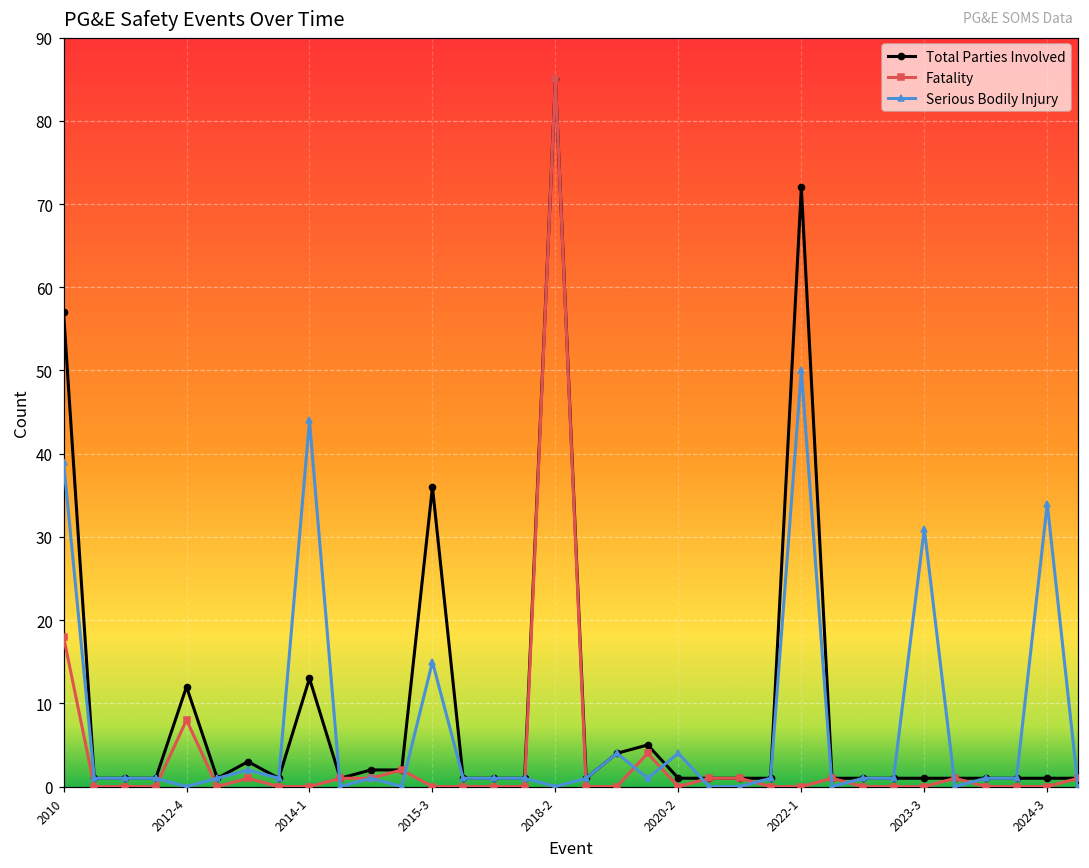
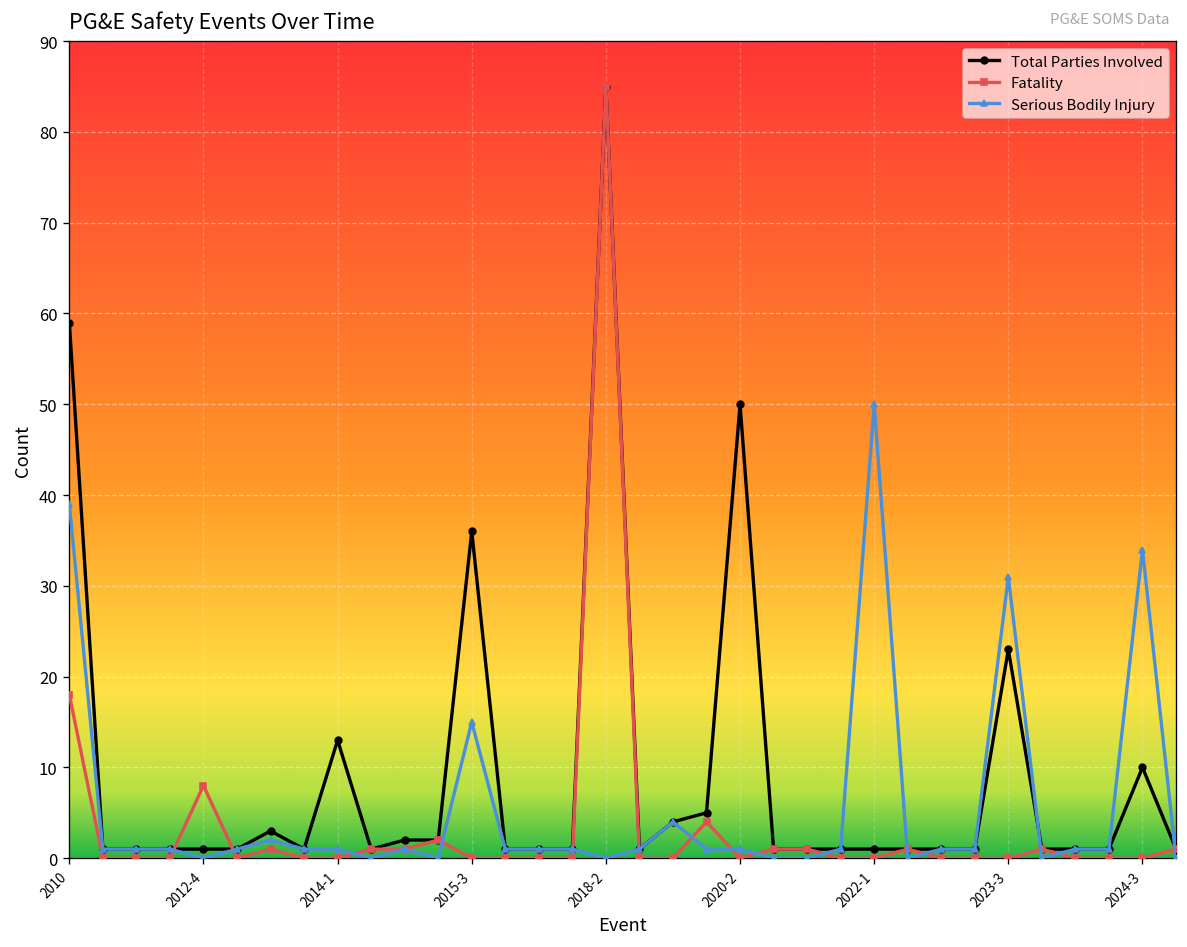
  {
    "Total Parties Involved": {
-     "2010": 57,
-     "2012-4": 12,
+     "2010": 59,
+     "2012-4": 1,
      "2014-1": 13,
      "2015-3": 36,
-     "2020-2": 1,
-     "2022-1": 72,
-     "2023-3": 1,
-     "2024-3": 1
+     "2020-2": 50,
+     "2022-1": 1,
+     "2023-3": 23,
+     "2024-3": 10
    },
    "Fatality": {
      "2010": 18,
      "2012-4": 8,
      "2014-1": 0,
      "2015-3": 0,
      "2020-2": 0,
      "2022-1": 0,
      "2023-3": 0,
      "2024-3": 0
    },
    "Serious Bodily Injury": {
      "2010": 39,
      "2012-4": 0,
-     "2014-1": 44,
+     "2014-1": 1,
      "2015-3": 15,
      "2018-2": 0,
-     "2020-2": 4,
+     "2020-2": 1,
      "2022-1": 50,
      "2023-3": 31,
      "2024-3": 34
    }
  }
